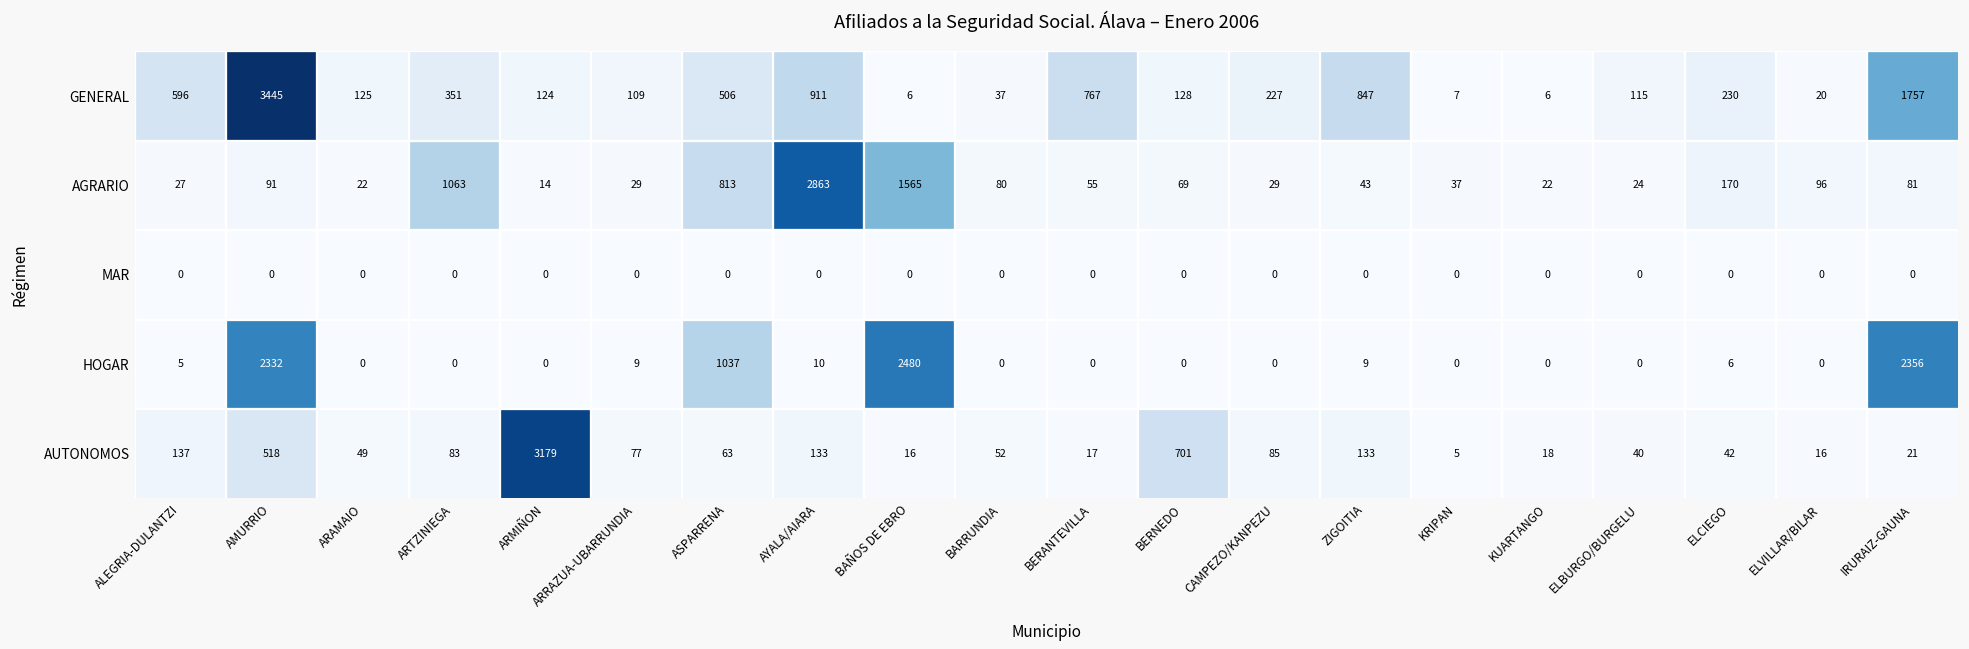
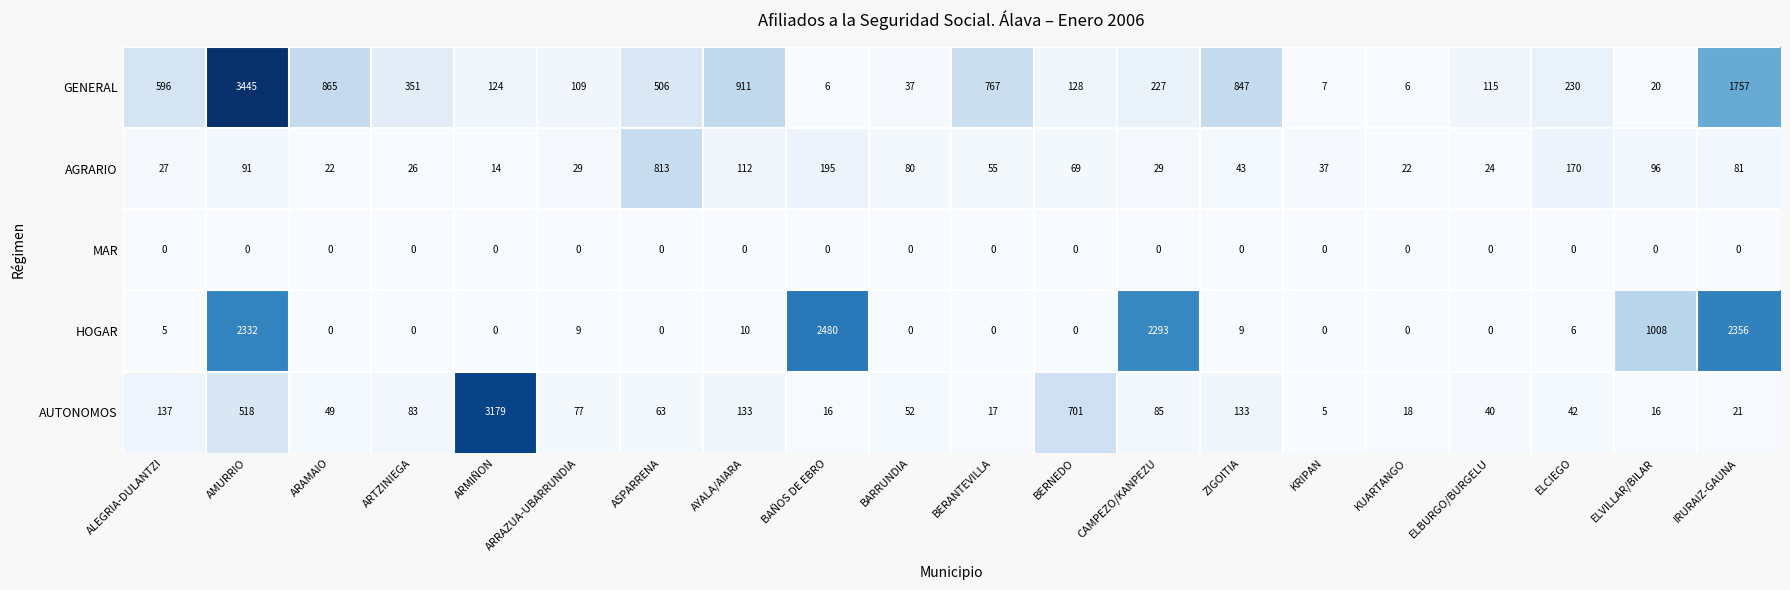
  {
    "GENERAL": {
      "ALEGRIA-DULANTZI": 596,
      "AMURRIO": 3445,
-     "ARAMAIO": 125,
+     "ARAMAIO": 865,
      "ARTZINIEGA": 351,
      "ARMIÑON": 124,
      "ARRAZUA-UBARRUNDIA": 109,
      "ASPARRENA": 506,
      "AYALA/AIARA": 911,
      "BAÑOS DE EBRO": 6,
      "BARRUNDIA": 37,
      "BERANTEVILLA": 767,
      "BERNEDO": 128,
      "CAMPEZO/KANPEZU": 227,
      "ZIGOITIA": 847,
      "KRIPAN": 7,
      "KUARTANGO": 6,
      "ELBURGO/BURGELU": 115,
      "ELCIEGO": 230,
      "ELVILLAR/BILAR": 20,
      "IRURAIZ-GAUNA": 1757
    },
    "AGRARIO": {
      "ALEGRIA-DULANTZI": 27,
      "AMURRIO": 91,
      "ARAMAIO": 22,
-     "ARTZINIEGA": 1063,
+     "ARTZINIEGA": 26,
      "ARMIÑON": 14,
      "ARRAZUA-UBARRUNDIA": 29,
      "ASPARRENA": 813,
-     "AYALA/AIARA": 2863,
-     "BAÑOS DE EBRO": 1565,
+     "AYALA/AIARA": 112,
+     "BAÑOS DE EBRO": 195,
      "BARRUNDIA": 80,
      "BERANTEVILLA": 55,
      "BERNEDO": 69,
      "CAMPEZO/KANPEZU": 29,
      "ZIGOITIA": 43,
      "KRIPAN": 37,
      "KUARTANGO": 22,
      "ELBURGO/BURGELU": 24,
      "ELCIEGO": 170,
      "ELVILLAR/BILAR": 96,
      "IRURAIZ-GAUNA": 81
    },
    "MAR": {
      "ALEGRIA-DULANTZI": 0,
      "AMURRIO": 0,
      "ARAMAIO": 0,
      "ARTZINIEGA": 0,
      "ARMIÑON": 0,
      "ARRAZUA-UBARRUNDIA": 0,
      "ASPARRENA": 0,
      "AYALA/AIARA": 0,
      "BAÑOS DE EBRO": 0,
      "BARRUNDIA": 0,
      "BERANTEVILLA": 0,
      "BERNEDO": 0,
      "CAMPEZO/KANPEZU": 0,
      "ZIGOITIA": 0,
      "KRIPAN": 0,
      "KUARTANGO": 0,
      "ELBURGO/BURGELU": 0,
      "ELCIEGO": 0,
      "ELVILLAR/BILAR": 0,
      "IRURAIZ-GAUNA": 0
    },
    "HOGAR": {
      "ALEGRIA-DULANTZI": 5,
      "AMURRIO": 2332,
      "ARAMAIO": 0,
      "ARTZINIEGA": 0,
      "ARMIÑON": 0,
      "ARRAZUA-UBARRUNDIA": 9,
-     "ASPARRENA": 1037,
+     "ASPARRENA": 0,
      "AYALA/AIARA": 10,
      "BAÑOS DE EBRO": 2480,
      "BARRUNDIA": 0,
      "BERANTEVILLA": 0,
      "BERNEDO": 0,
-     "CAMPEZO/KANPEZU": 0,
+     "CAMPEZO/KANPEZU": 2293,
      "ZIGOITIA": 9,
      "KRIPAN": 0,
      "KUARTANGO": 0,
      "ELBURGO/BURGELU": 0,
      "ELCIEGO": 6,
-     "ELVILLAR/BILAR": 0,
+     "ELVILLAR/BILAR": 1008,
      "IRURAIZ-GAUNA": 2356
    },
    "AUTONOMOS": {
      "ALEGRIA-DULANTZI": 137,
      "AMURRIO": 518,
      "ARAMAIO": 49,
      "ARTZINIEGA": 83,
      "ARMIÑON": 3179,
      "ARRAZUA-UBARRUNDIA": 77,
      "ASPARRENA": 63,
      "AYALA/AIARA": 133,
      "BAÑOS DE EBRO": 16,
      "BARRUNDIA": 52,
      "BERANTEVILLA": 17,
      "BERNEDO": 701,
      "CAMPEZO/KANPEZU": 85,
      "ZIGOITIA": 133,
      "KRIPAN": 5,
      "KUARTANGO": 18,
      "ELBURGO/BURGELU": 40,
      "ELCIEGO": 42,
      "ELVILLAR/BILAR": 16,
      "IRURAIZ-GAUNA": 21
    }
  }
